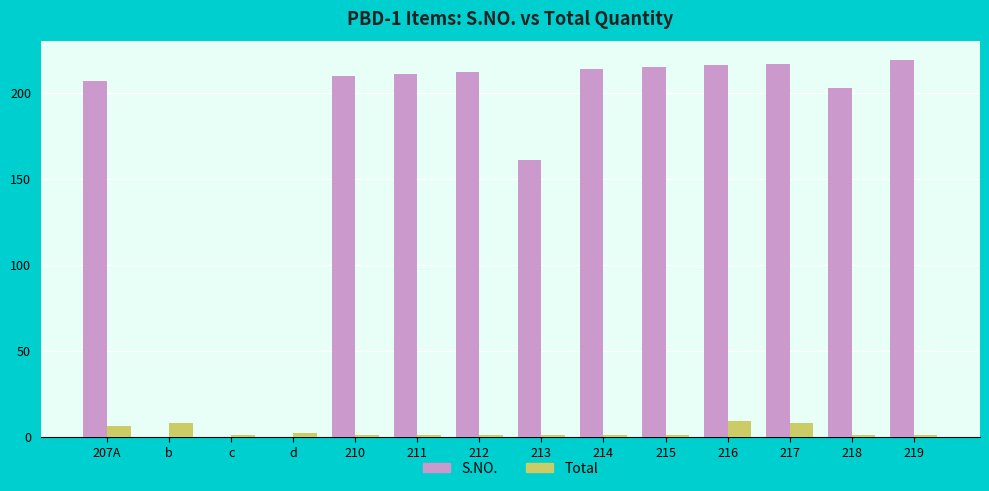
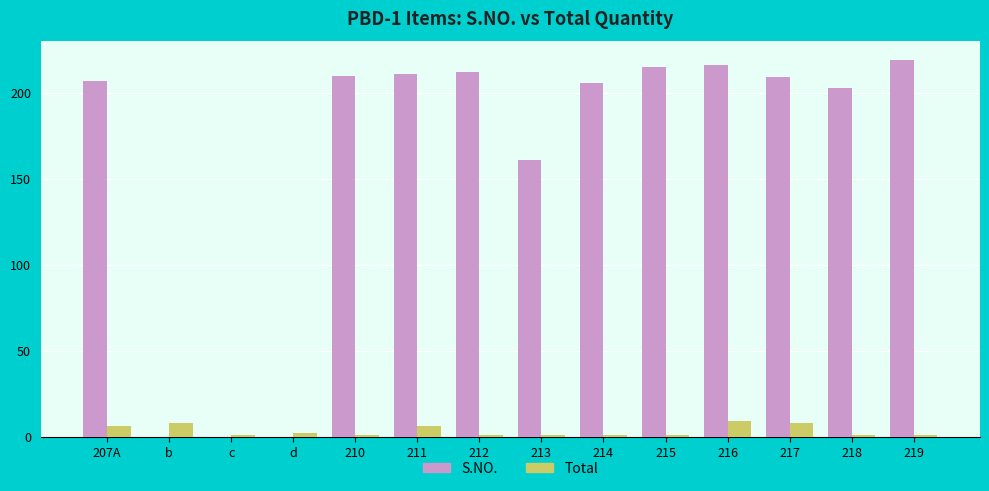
  {
    "S.NO.": {
      "207A": 207,
      "b": 0,
      "c": 0,
      "d": 0,
      "210": 210,
      "211": 211,
      "212": 212,
      "213": 161,
-     "214": 214,
+     "214": 206,
      "215": 215,
      "216": 216,
-     "217": 217,
+     "217": 209,
      "218": 203,
      "219": 219
    },
    "Total": {
      "207A": 6,
      "b": 8,
      "d": 2,
-     "211": 1,
+     "211": 6,
      "216": 9,
      "217": 8
    }
  }
